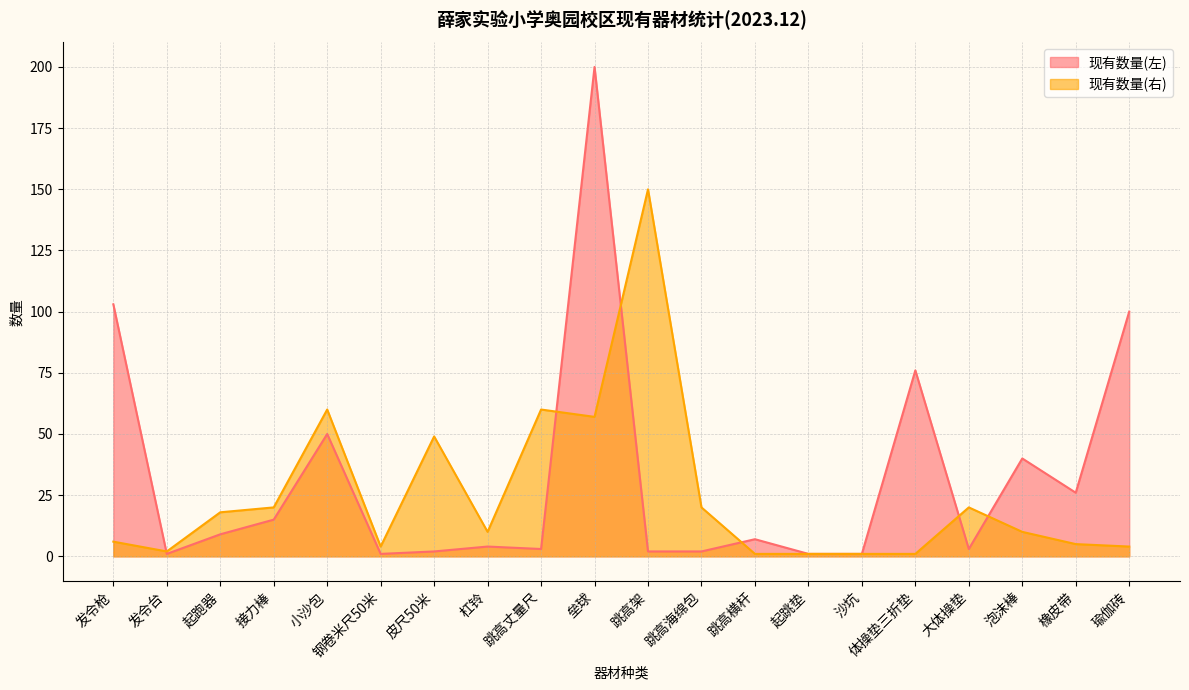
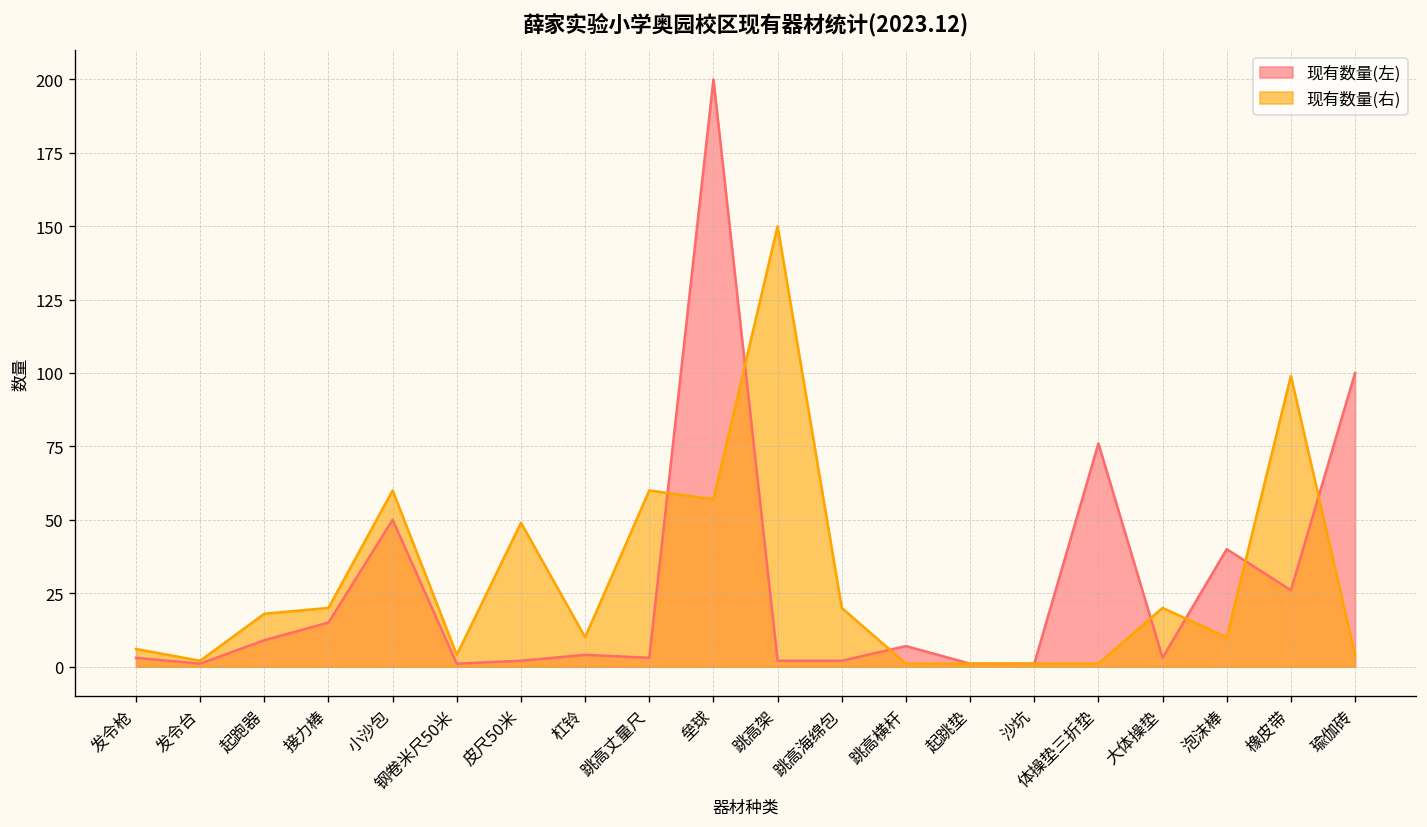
  {
    "现有数量(左)": {
-     "发令枪": 103,
+     "发令枪": 3,
      "起跑器": 9,
      "接力棒": 15,
      "小沙包": 50,
      "钢卷米尺50米": 1,
      "皮尺50米": 2,
      "杠铃": 4,
      "跳高丈量尺": 3,
      "垒球": 200,
      "跳高架": 2,
      "跳高海绵包": 2,
      "跳高横杆": 7,
      "体操垫三折垫": 76,
      "大体操垫": 3,
      "泡沫棒": 40,
      "橡皮带": 26,
      "瑜伽砖": 100
    },
    "现有数量(右)": {
      "发令枪": 6,
      "起跑器": 18,
      "接力棒": 20,
      "小沙包": 60,
      "钢卷米尺50米": 4,
      "皮尺50米": 49,
      "杠铃": 10,
      "跳高丈量尺": 60,
      "垒球": 57,
      "跳高架": 150,
      "跳高海绵包": 20,
      "跳高横杆": 1,
      "体操垫三折垫": 1,
      "大体操垫": 20,
      "泡沫棒": 10,
-     "橡皮带": 5,
+     "橡皮带": 99,
      "瑜伽砖": 4
    }
  }
